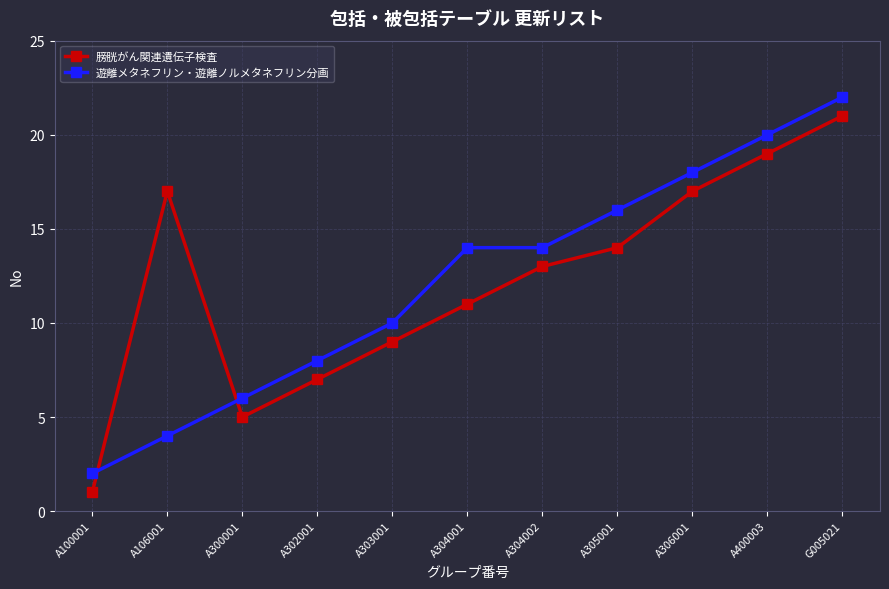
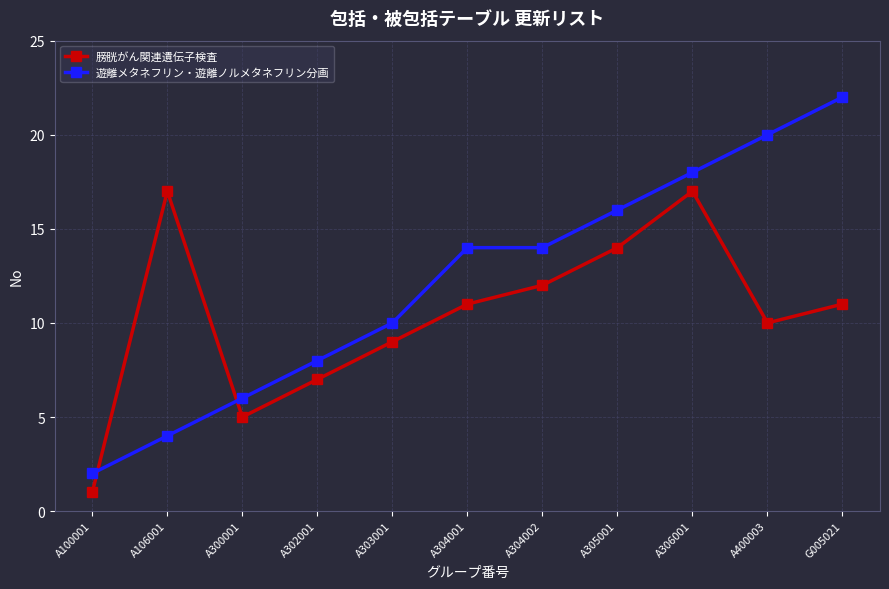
  {
    "膀胱がん関連遺伝子検査": {
      "A100001": 1,
      "A106001": 17,
      "A300001": 5,
      "A302001": 7,
      "A303001": 9,
      "A304001": 11,
-     "A304002": 13,
+     "A304002": 12,
      "A305001": 14,
      "A306001": 17,
-     "A400003": 19,
-     "G005021": 21
+     "A400003": 10,
+     "G005021": 11
    },
    "遊離メタネフリン・遊離ノルメタネフリン分画": {
      "A100001": 2,
      "A106001": 4,
      "A300001": 6,
      "A302001": 8,
      "A303001": 10,
      "A304001": 14,
      "A304002": 14,
      "A305001": 16,
      "A306001": 18,
      "A400003": 20,
      "G005021": 22
    }
  }
